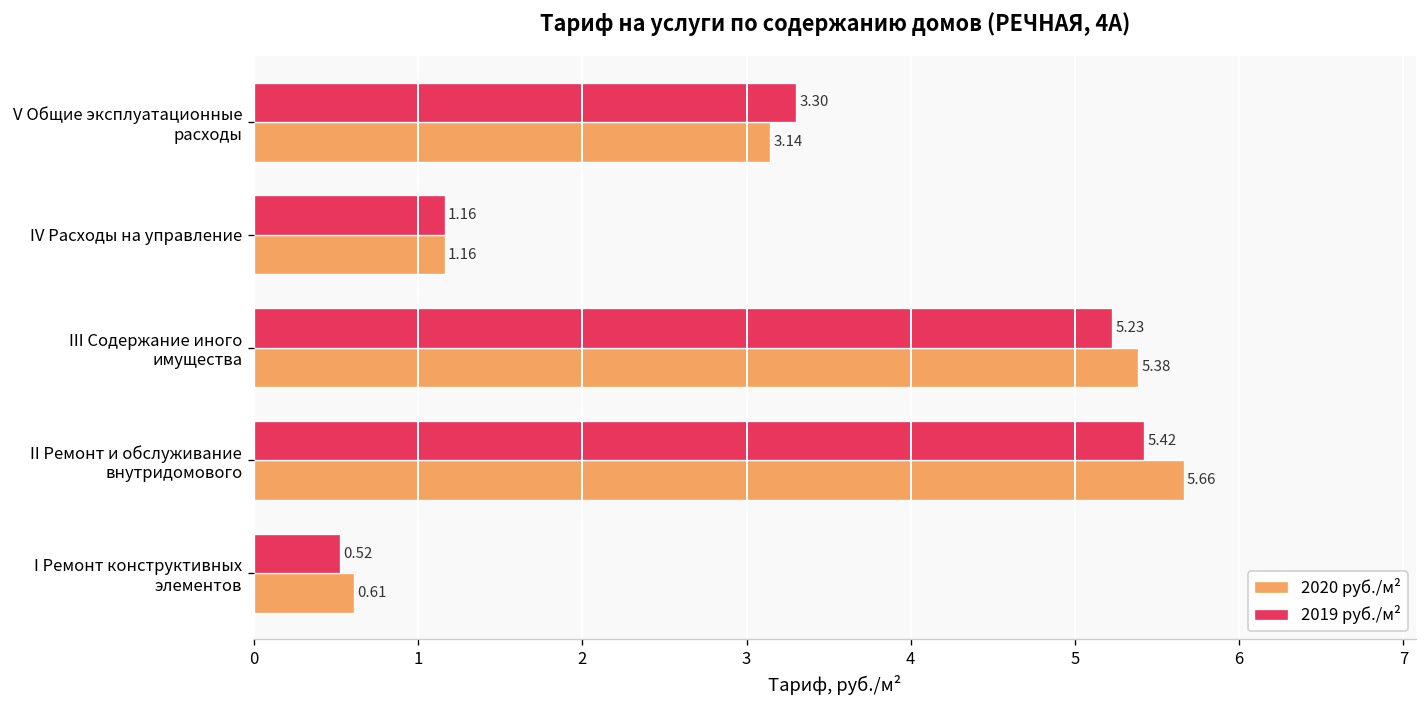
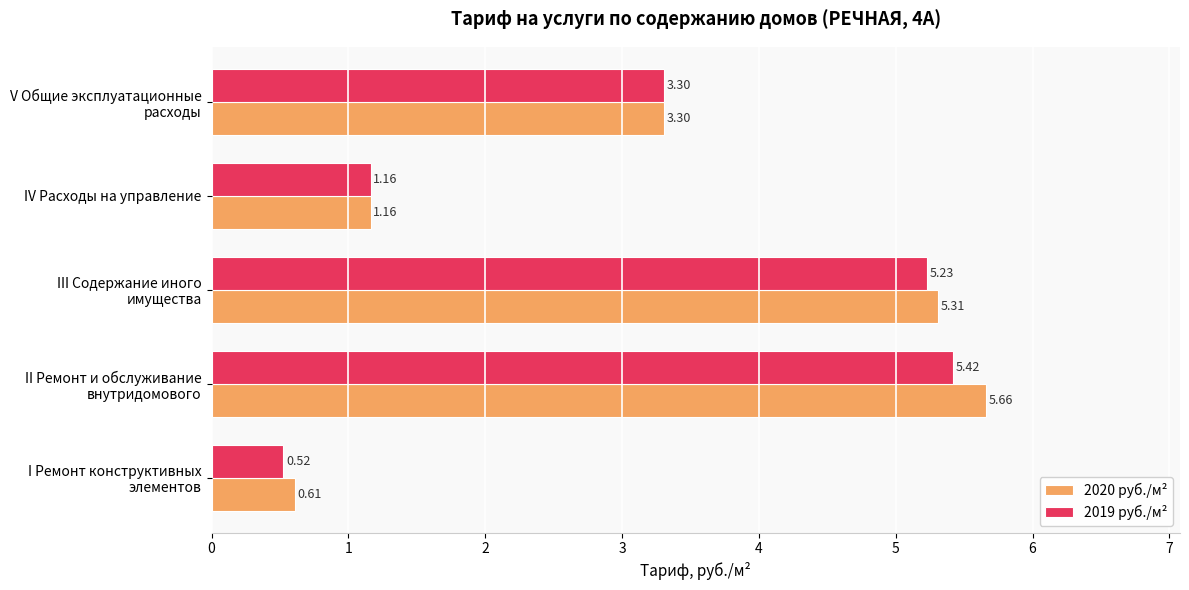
  {
    "2020 руб./м²": {
-     "V Общие эксплуатационные расходы": 3.14,
+     "V Общие эксплуатационные расходы": 3.30,
      "IV Расходы на управление": 1.16,
-     "III Содержание иного имущества": 5.38,
+     "III Содержание иного имущества": 5.31,
      "II Ремонт и обслуживание внутридомового": 5.66,
      "I Ремонт конструктивных элементов": 0.61
    },
    "2019 руб./м²": {
      "V Общие эксплуатационные расходы": 3.30,
      "IV Расходы на управление": 1.16,
      "III Содержание иного имущества": 5.23,
      "II Ремонт и обслуживание внутридомового": 5.42,
      "I Ремонт конструктивных элементов": 0.52
    }
  }
